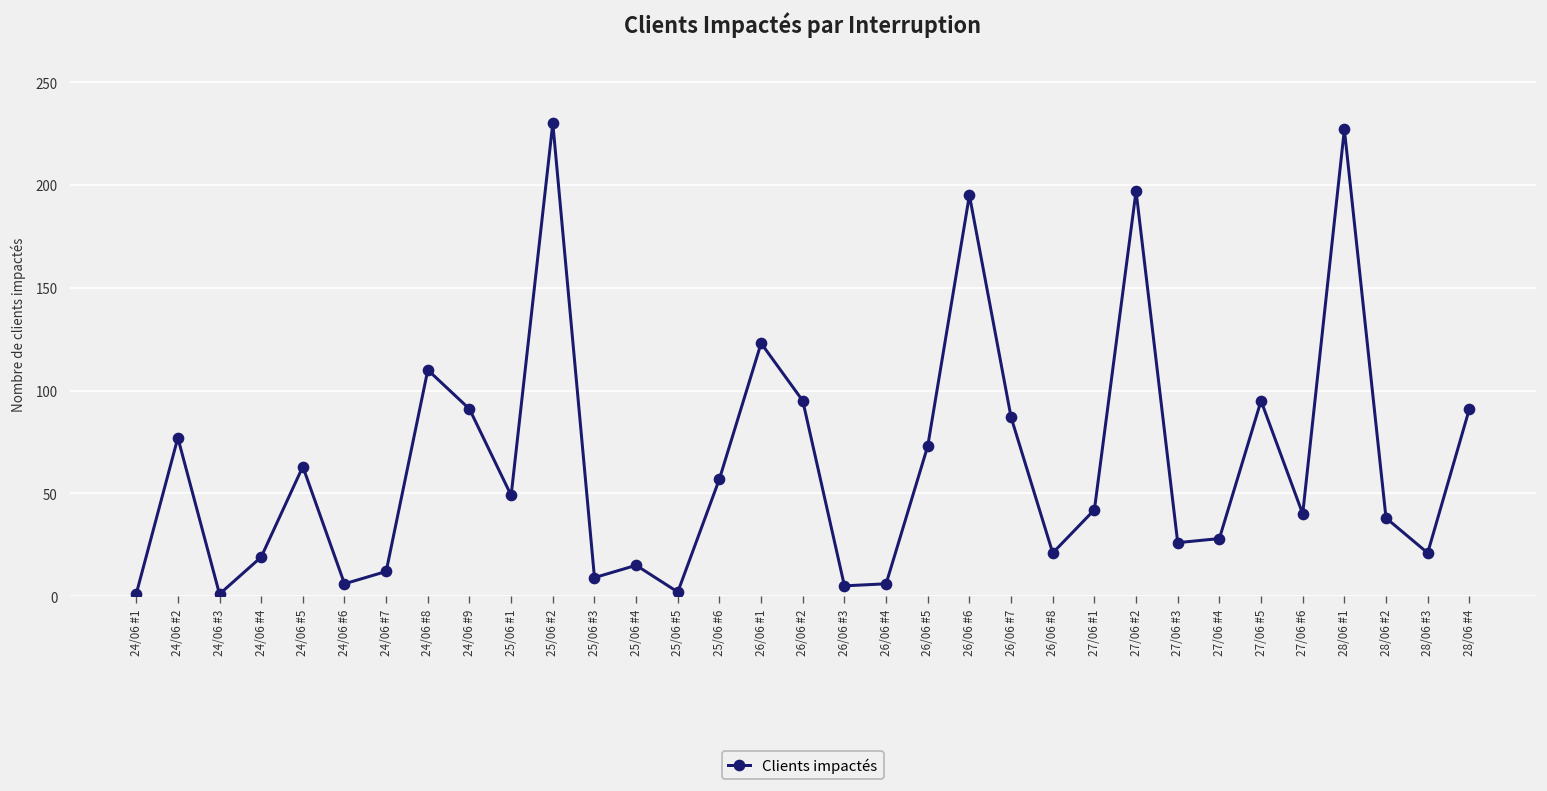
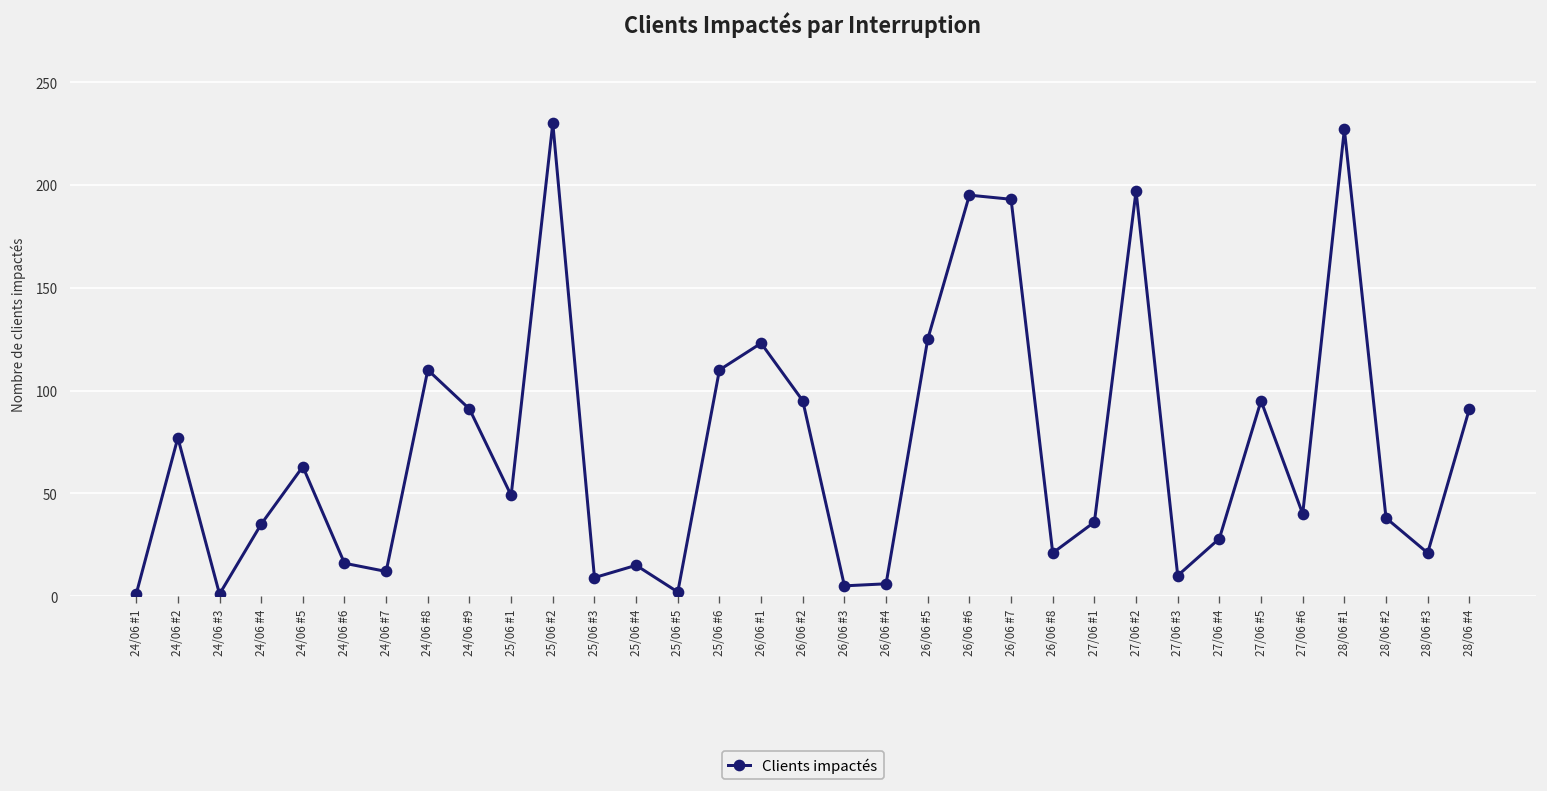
  {
    "24/06 #1": 1,
    "24/06 #2": 77,
    "24/06 #3": 1,
-   "24/06 #4": 19,
+   "24/06 #4": 35,
    "24/06 #5": 63,
-   "24/06 #6": 6,
+   "24/06 #6": 16,
    "24/06 #7": 12,
    "24/06 #8": 110,
    "24/06 #9": 91,
    "25/06 #1": 49,
    "25/06 #2": 230,
    "25/06 #3": 9,
    "25/06 #4": 15,
    "25/06 #5": 2,
-   "25/06 #6": 57,
+   "25/06 #6": 110,
    "26/06 #1": 123,
    "26/06 #2": 95,
    "26/06 #3": 5,
    "26/06 #4": 6,
-   "26/06 #5": 73,
+   "26/06 #5": 125,
    "26/06 #6": 195,
-   "26/06 #7": 87,
+   "26/06 #7": 193,
    "26/06 #8": 21,
-   "27/06 #1": 42,
+   "27/06 #1": 36,
    "27/06 #2": 197,
-   "27/06 #3": 26,
+   "27/06 #3": 10,
    "27/06 #4": 28,
    "27/06 #5": 95,
    "27/06 #6": 40,
    "28/06 #1": 227,
    "28/06 #2": 38,
    "28/06 #3": 21,
    "28/06 #4": 91
  }
